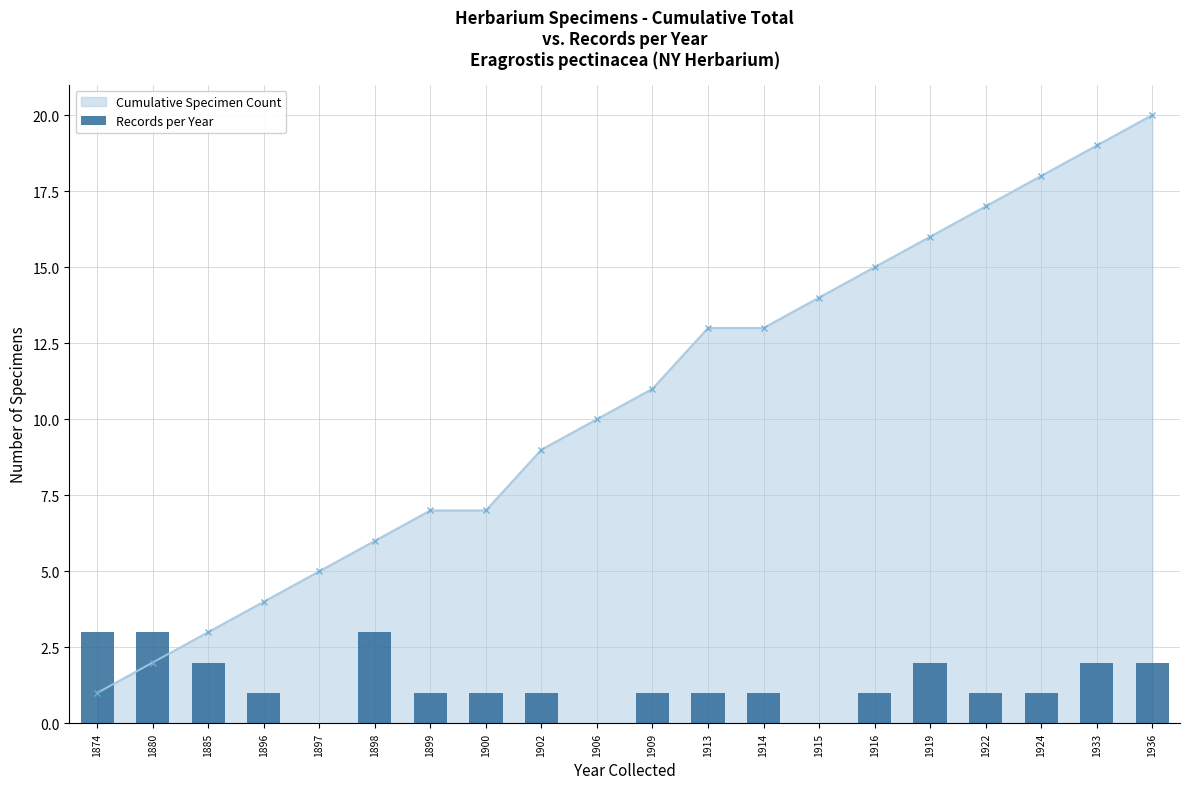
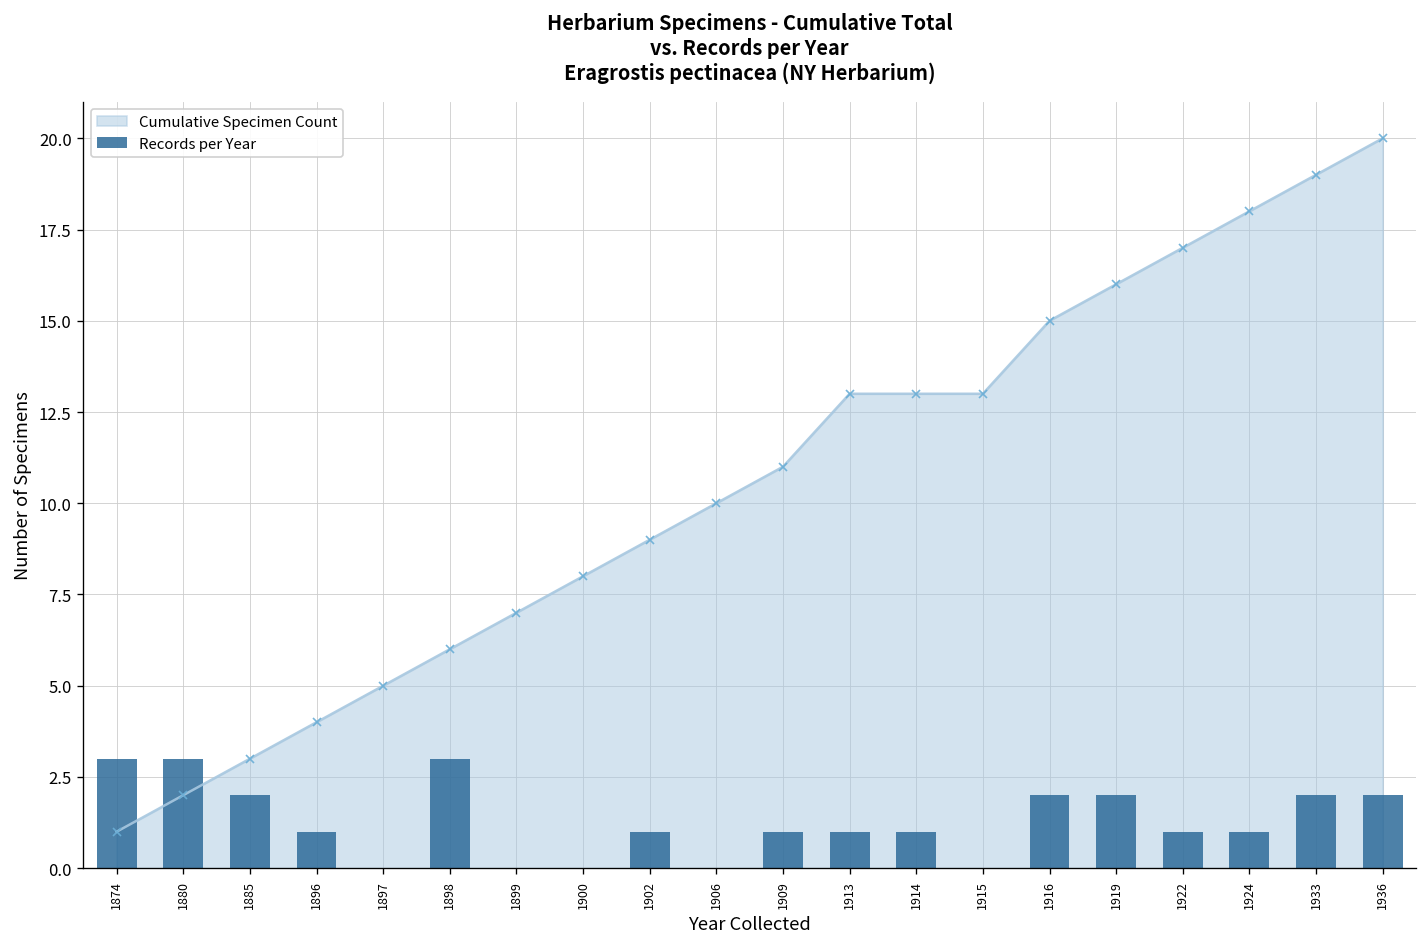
  {
    "Cumulative Specimen Count": {
      "1874": 1,
      "1880": 2,
      "1885": 3,
      "1896": 4,
      "1897": 5,
      "1898": 6,
      "1899": 7,
-     "1900": 7,
+     "1900": 8,
      "1902": 9,
      "1906": 10,
      "1909": 11,
      "1913": 13,
      "1914": 13,
-     "1915": 14,
+     "1915": 13,
      "1916": 15,
      "1919": 16,
      "1922": 17,
      "1924": 18,
      "1933": 19,
      "1936": 20
    },
    "Records per Year": {
      "1874": 3,
      "1880": 3,
      "1885": 2,
      "1896": 1,
      "1897": 0,
      "1898": 3,
-     "1899": 1,
-     "1900": 1,
+     "1899": 0,
+     "1900": 0,
      "1902": 1,
      "1906": 0,
      "1909": 1,
      "1913": 1,
      "1914": 1,
      "1915": 0,
-     "1916": 1,
+     "1916": 2,
      "1919": 2,
      "1922": 1,
      "1924": 1,
      "1933": 2,
      "1936": 2
    }
  }
